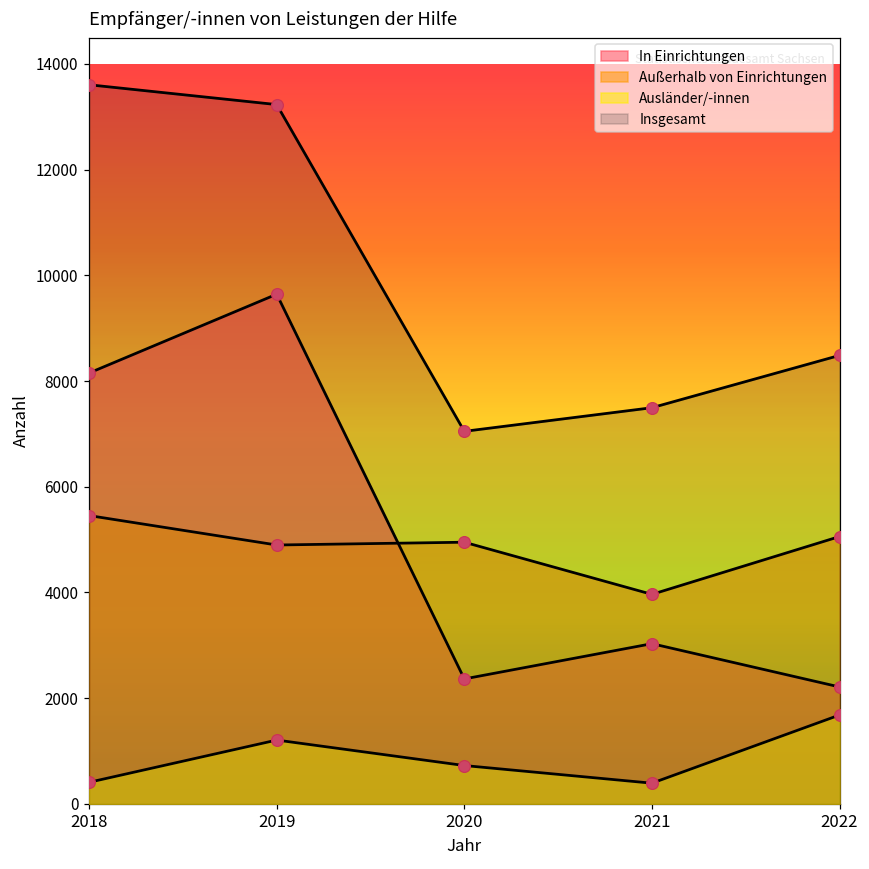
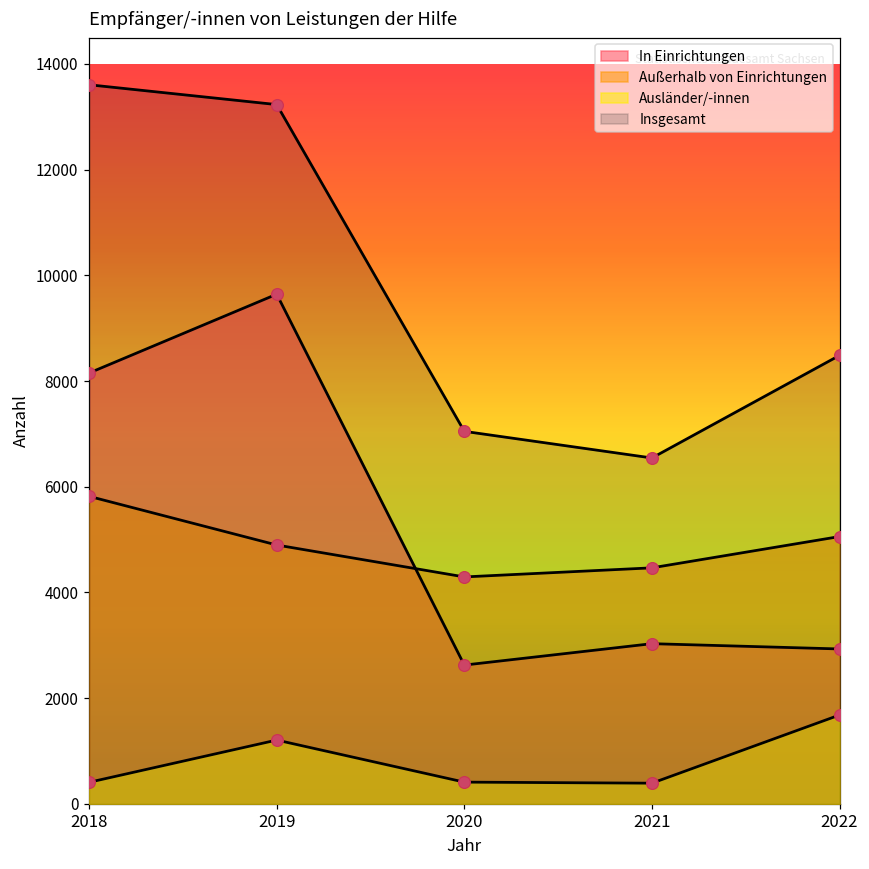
  {
    "In Einrichtungen": {
      "2018": 8200,
      "2019": 9600,
-     "2020": 2400,
+     "2020": 2600,
      "2021": 3000,
-     "2022": 2200
+     "2022": 2900
    },
    "Außerhalb von Einrichtungen": {
-     "2018": 5500,
+     "2018": 5800,
      "2019": 4900,
-     "2020": 5000,
-     "2021": 4000,
+     "2020": 4300,
+     "2021": 4500,
      "2022": 5100
    },
    "Ausländer/-innen": {
      "2018": 400,
      "2019": 1200,
-     "2020": 700,
+     "2020": 400,
      "2021": 400,
      "2022": 1700
    },
    "Insgesamt": {
      "2018": 13600,
      "2019": 13200,
      "2020": 7000,
-     "2021": 7500,
+     "2021": 6500,
      "2022": 8500
    }
  }
